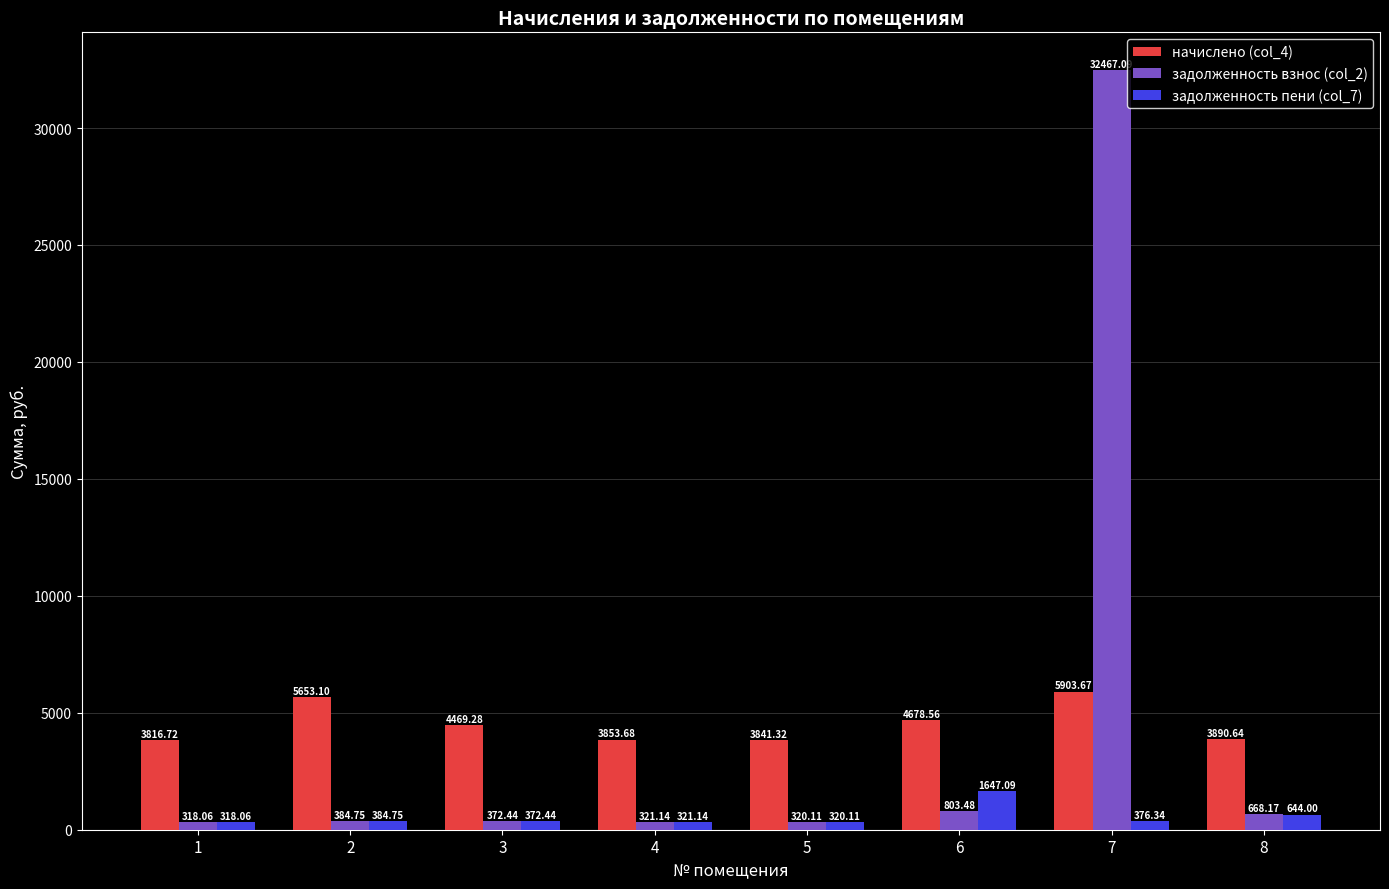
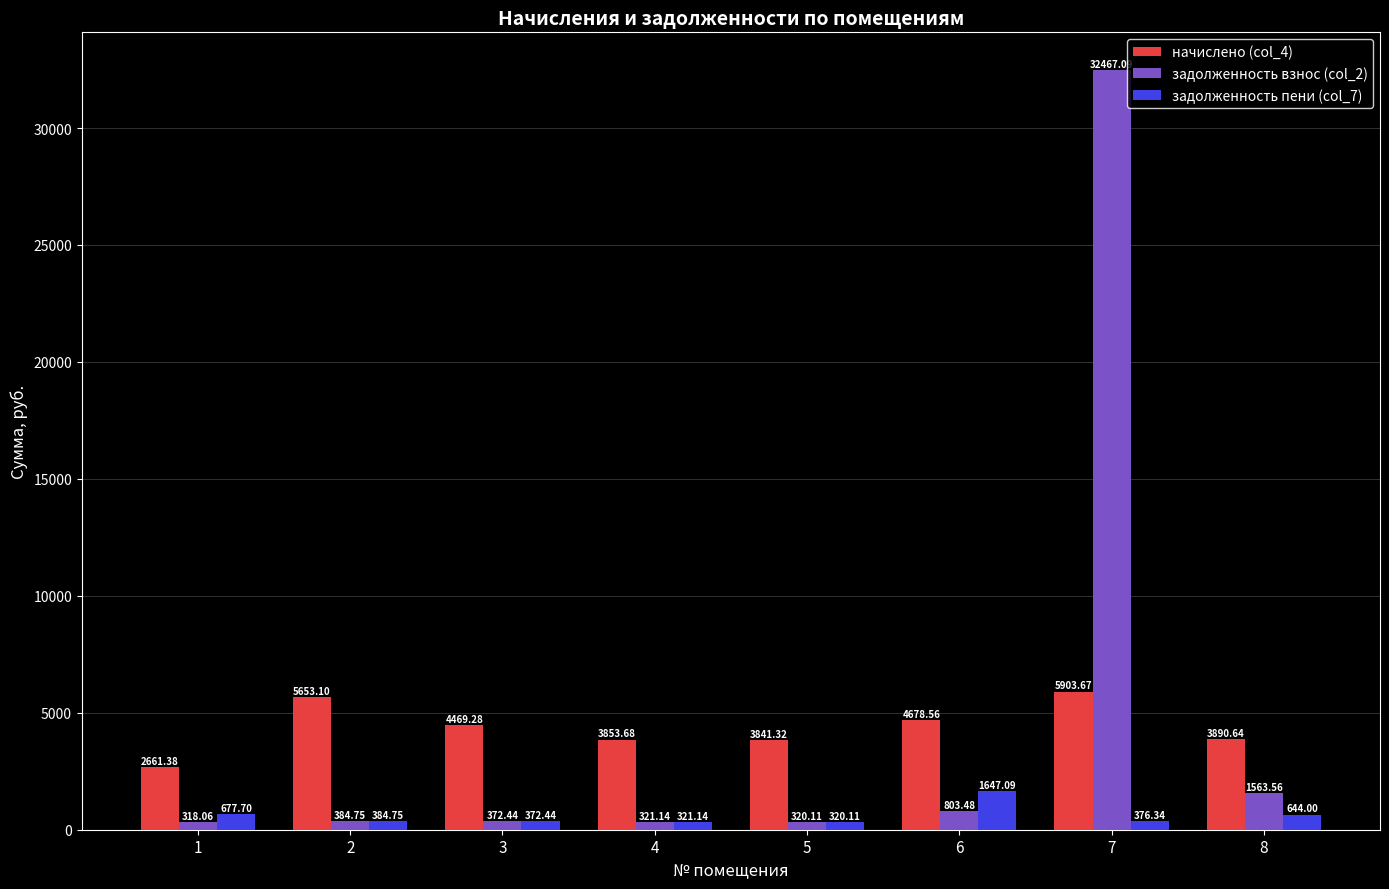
  {
    "начислено (col_4)": {
-     "1": 3816.72,
+     "1": 2661.38,
      "2": 5653.10,
      "3": 4469.28,
      "4": 3853.68,
      "5": 3841.32,
      "6": 4678.56,
      "7": 5903.67,
      "8": 3890.64
    },
    "задолженность взнос (col_2)": {
      "1": 318.06,
      "2": 384.75,
      "3": 372.44,
      "4": 321.14,
      "5": 320.11,
      "6": 803.48,
-     "8": 668.17
+     "8": 1563.56
    },
    "задолженность пени (col_7)": {
-     "1": 318.06,
+     "1": 677.70,
      "2": 384.75,
      "3": 372.44,
      "4": 321.14,
      "5": 320.11,
      "6": 1647.09,
      "7": 376.34,
      "8": 644.00
    }
  }
